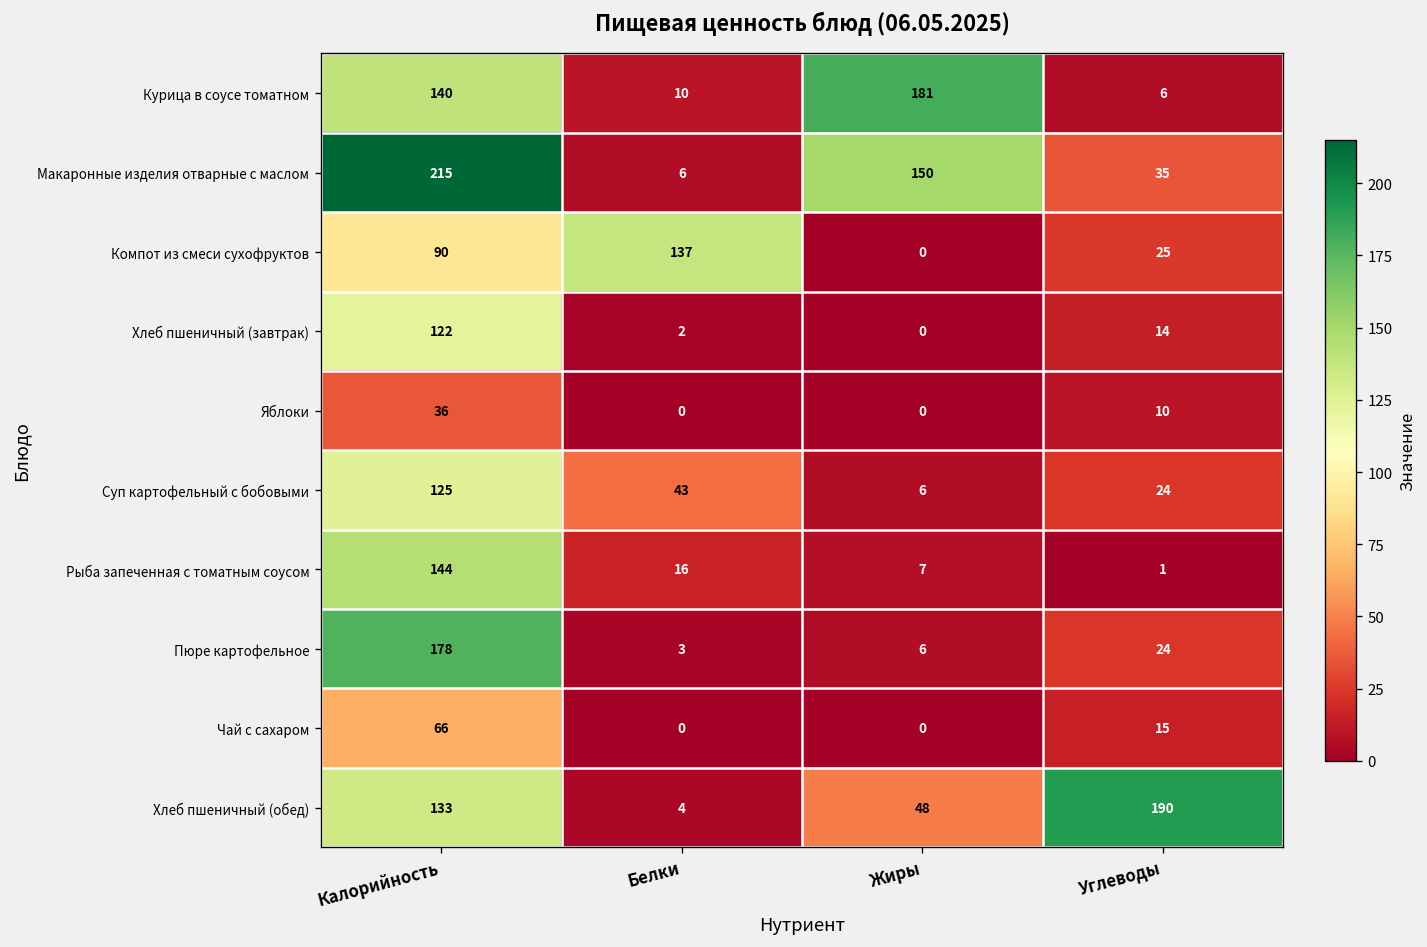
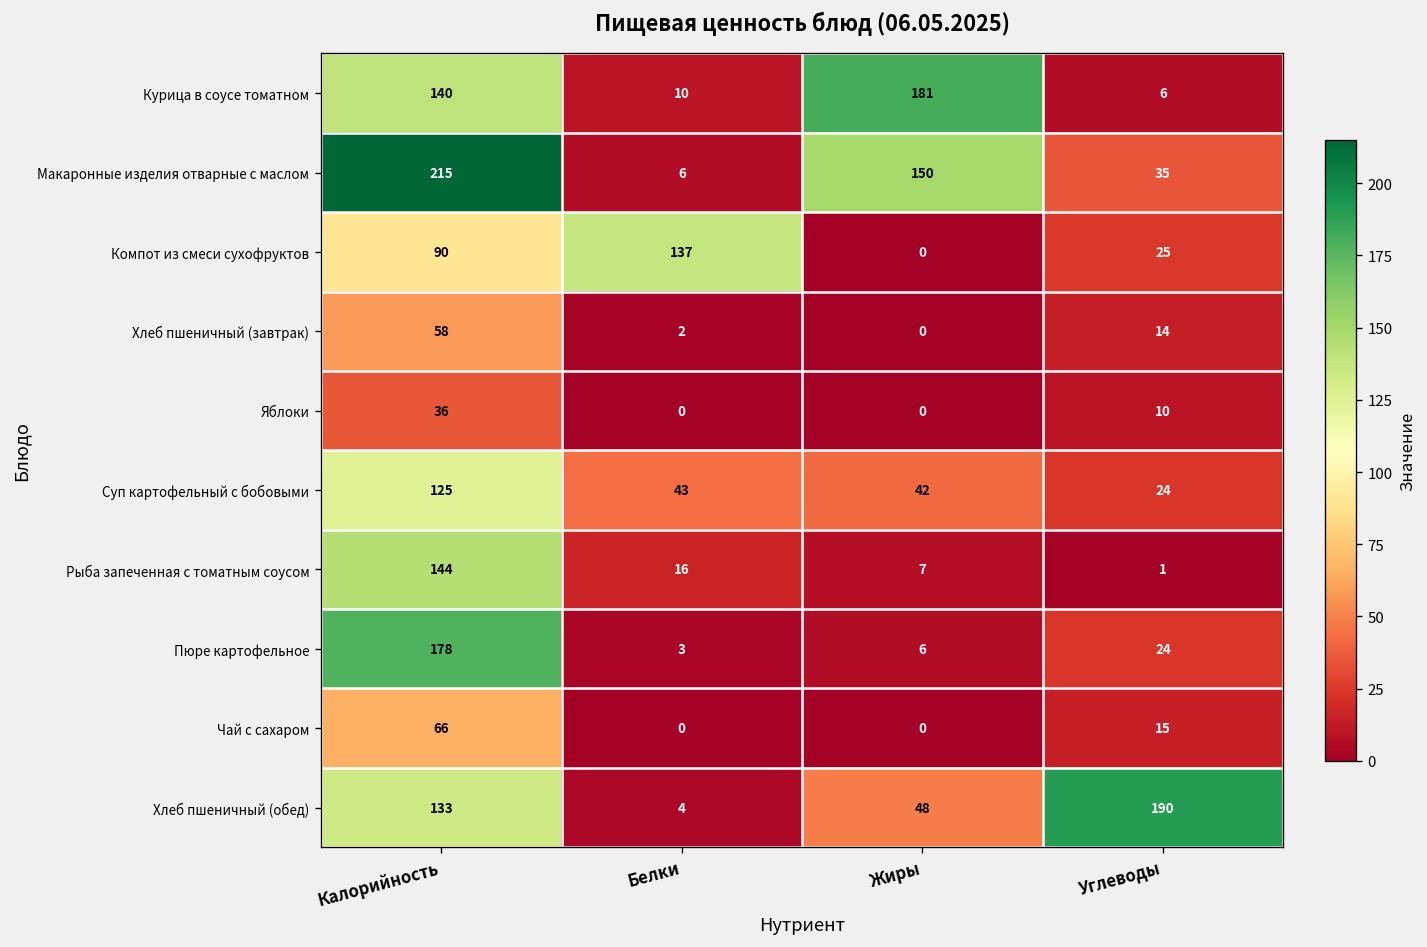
  {
    "Курица в соусе томатном": {
      "Калорийность": 140,
      "Белки": 10,
      "Жиры": 181,
      "Углеводы": 6
    },
    "Макаронные изделия отварные с маслом": {
      "Калорийность": 215,
      "Белки": 6,
      "Жиры": 150,
      "Углеводы": 35
    },
    "Компот из смеси сухофруктов": {
      "Калорийность": 90,
      "Белки": 137,
      "Жиры": 0,
      "Углеводы": 25
    },
    "Хлеб пшеничный (завтрак)": {
-     "Калорийность": 122,
+     "Калорийность": 58,
      "Белки": 2,
      "Жиры": 0,
      "Углеводы": 14
    },
    "Яблоки": {
      "Калорийность": 36,
      "Белки": 0,
      "Жиры": 0,
      "Углеводы": 10
    },
    "Суп картофельный с бобовыми": {
      "Калорийность": 125,
      "Белки": 43,
-     "Жиры": 6,
+     "Жиры": 42,
      "Углеводы": 24
    },
    "Рыба запеченная с томатным соусом": {
      "Калорийность": 144,
      "Белки": 16,
      "Жиры": 7,
      "Углеводы": 1
    },
    "Пюре картофельное": {
      "Калорийность": 178,
      "Белки": 3,
      "Жиры": 6,
      "Углеводы": 24
    },
    "Чай с сахаром": {
      "Калорийность": 66,
      "Белки": 0,
      "Жиры": 0,
      "Углеводы": 15
    },
    "Хлеб пшеничный (обед)": {
      "Калорийность": 133,
      "Белки": 4,
      "Жиры": 48,
      "Углеводы": 190
    }
  }
